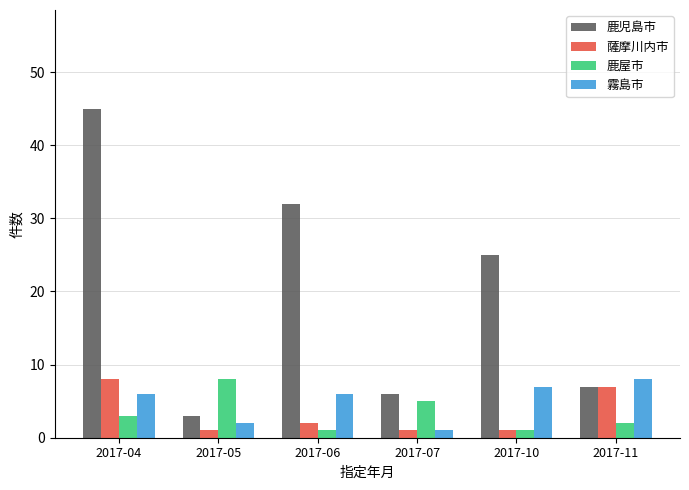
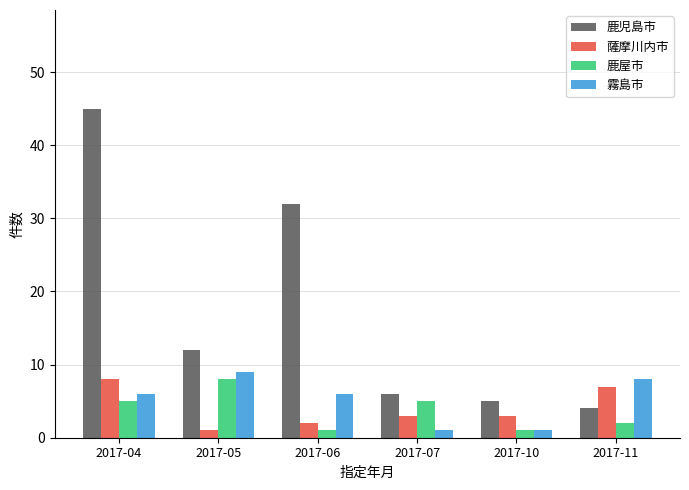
  {
    "鹿児島市": {
      "2017-04": 45,
-     "2017-05": 3,
+     "2017-05": 12,
      "2017-06": 32,
      "2017-07": 6,
-     "2017-10": 25,
-     "2017-11": 7
+     "2017-10": 5,
+     "2017-11": 4
    },
    "薩摩川内市": {
      "2017-04": 8,
      "2017-05": 1,
      "2017-06": 2,
-     "2017-07": 1,
-     "2017-10": 1,
+     "2017-07": 3,
+     "2017-10": 3,
      "2017-11": 7
    },
    "鹿屋市": {
-     "2017-04": 3,
+     "2017-04": 5,
      "2017-05": 8,
      "2017-06": 1,
      "2017-07": 5,
      "2017-10": 1,
      "2017-11": 2
    },
    "霧島市": {
      "2017-04": 6,
-     "2017-05": 2,
+     "2017-05": 9,
      "2017-06": 6,
      "2017-07": 1,
-     "2017-10": 7,
+     "2017-10": 1,
      "2017-11": 8
    }
  }
